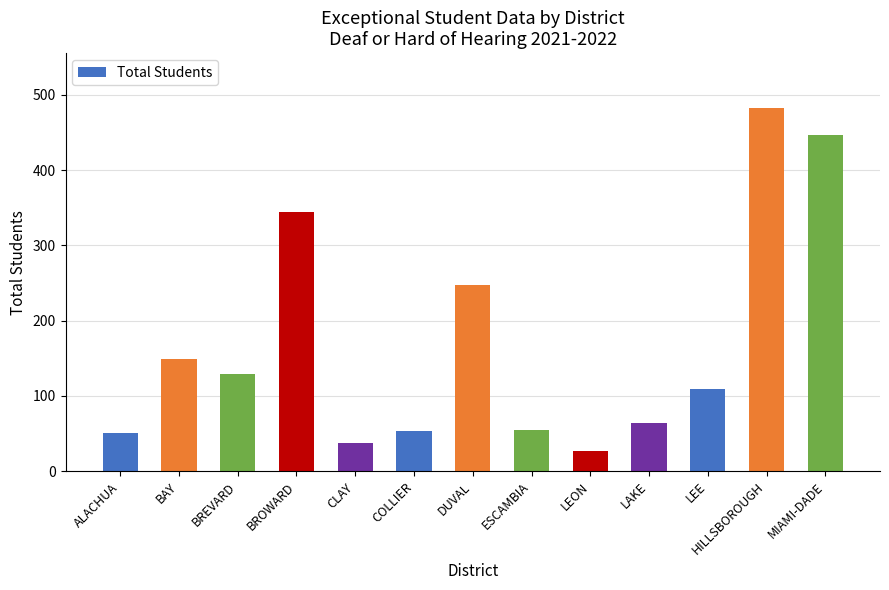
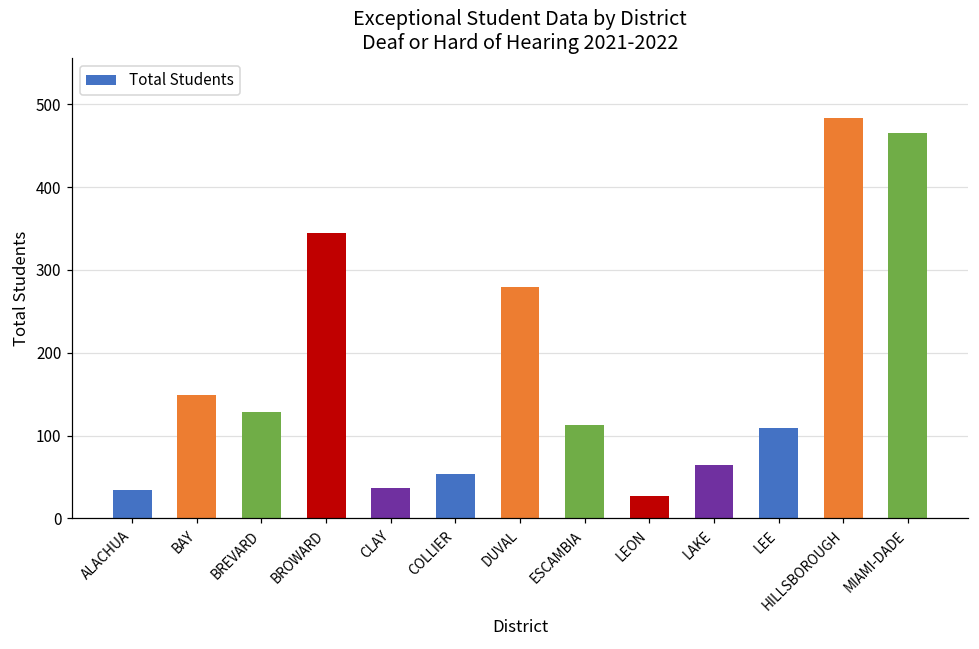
  {
-   "ALACHUA": 50,
+   "ALACHUA": 30,
    "BAY": 150,
    "BREVARD": 130,
    "BROWARD": 350,
    "CLAY": 40,
    "COLLIER": 50,
-   "DUVAL": 250,
-   "ESCAMBIA": 60,
+   "DUVAL": 280,
+   "ESCAMBIA": 110,
    "LEON": 30,
    "LAKE": 60,
    "LEE": 110,
    "HILLSBOROUGH": 480,
-   "MIAMI-DADE": 450
+   "MIAMI-DADE": 470
  }
